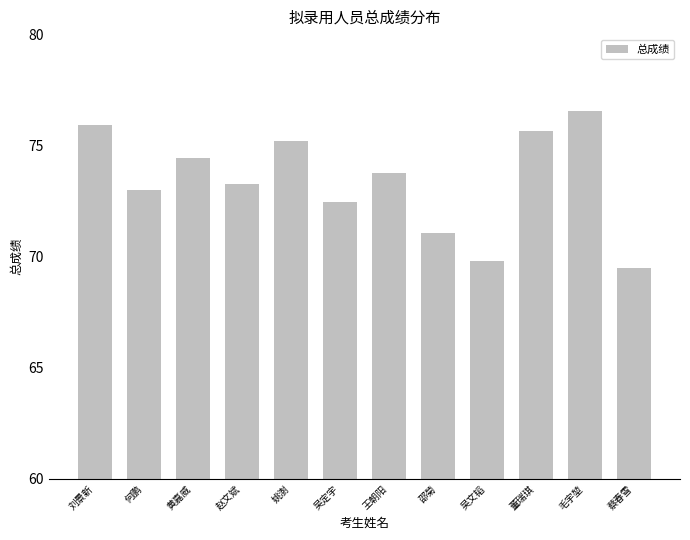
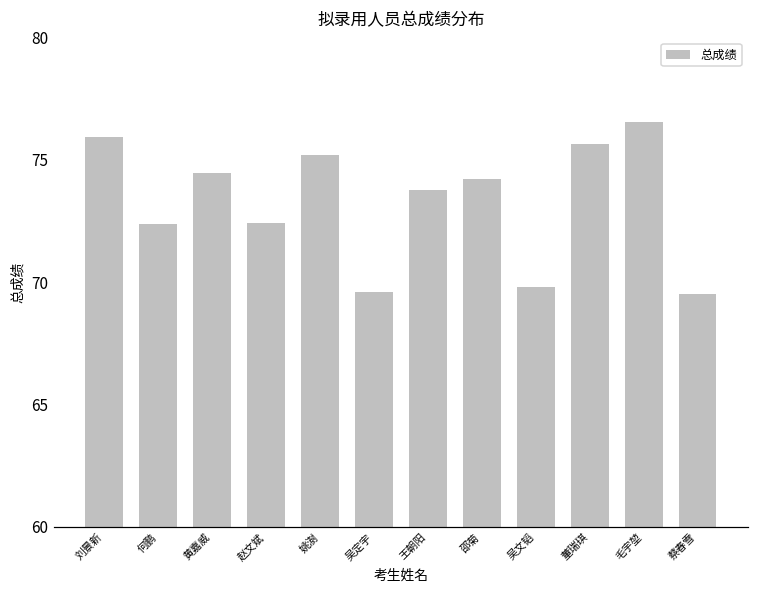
  {
    "刘景新": 75.9,
-   "何鹏": 73.0,
+   "何鹏": 72.4,
    "黄嘉威": 74.5,
-   "赵文斌": 73.3,
+   "赵文斌": 72.4,
    "姚澍": 75.2,
-   "吴定宇": 72.4,
+   "吴定宇": 69.6,
    "王朝阳": 73.8,
-   "邵菊": 71.1,
+   "邵菊": 74.2,
    "吴文韬": 69.8,
    "董瑞琪": 75.7,
    "毛宇堃": 76.5,
    "蔡春雪": 69.5
  }
